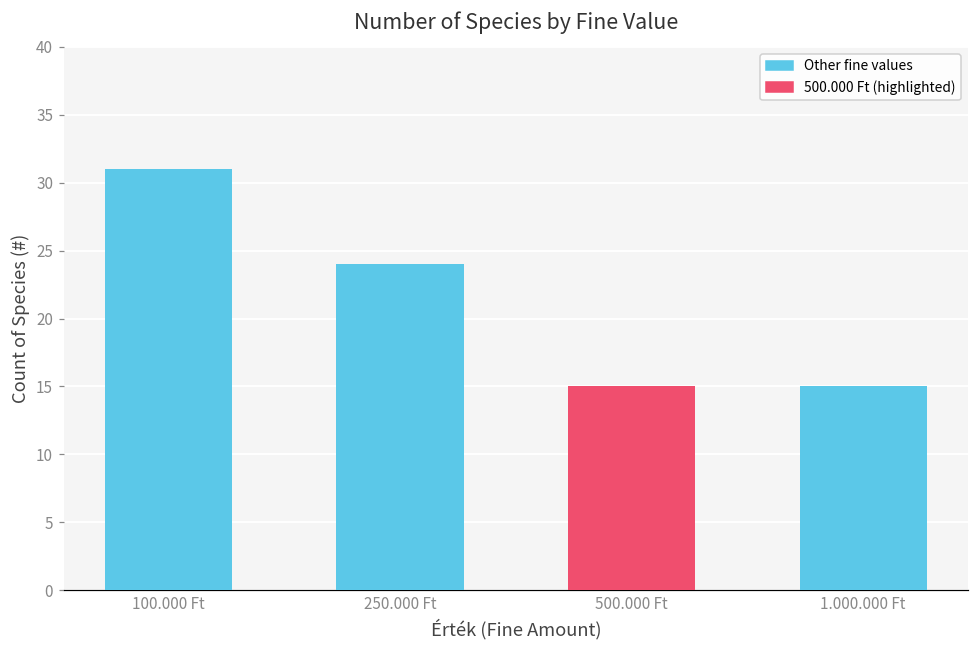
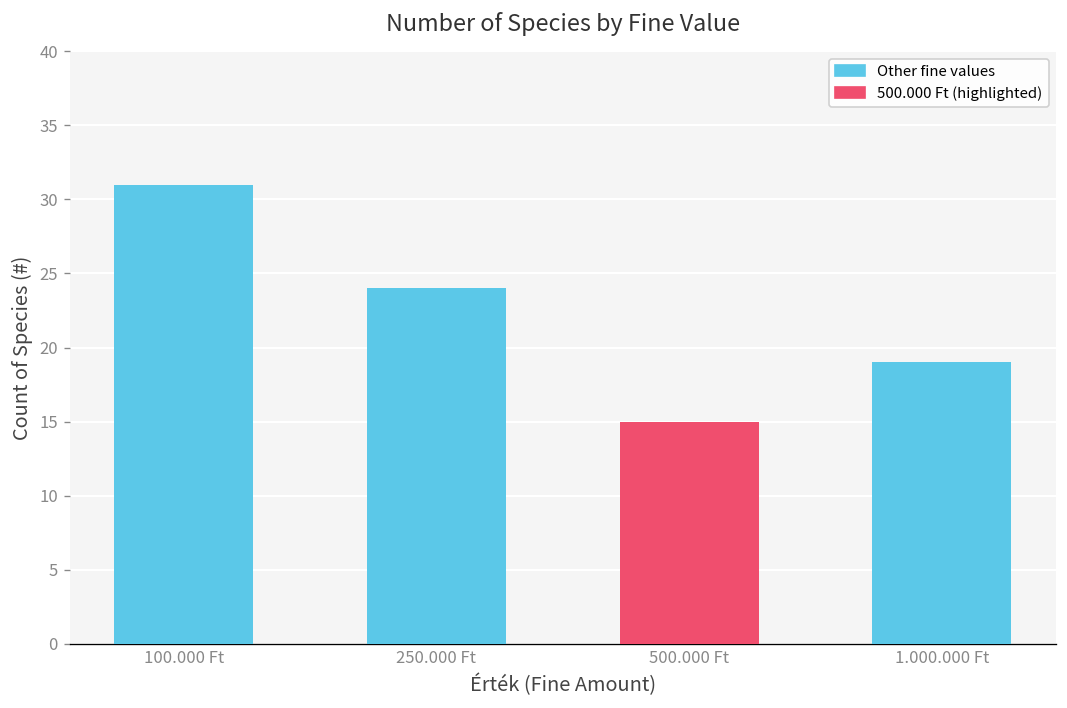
  {
    "100.000 Ft": 31,
    "250.000 Ft": 24,
    "500.000 Ft": 15,
-   "1.000.000 Ft": 15
+   "1.000.000 Ft": 19
  }
